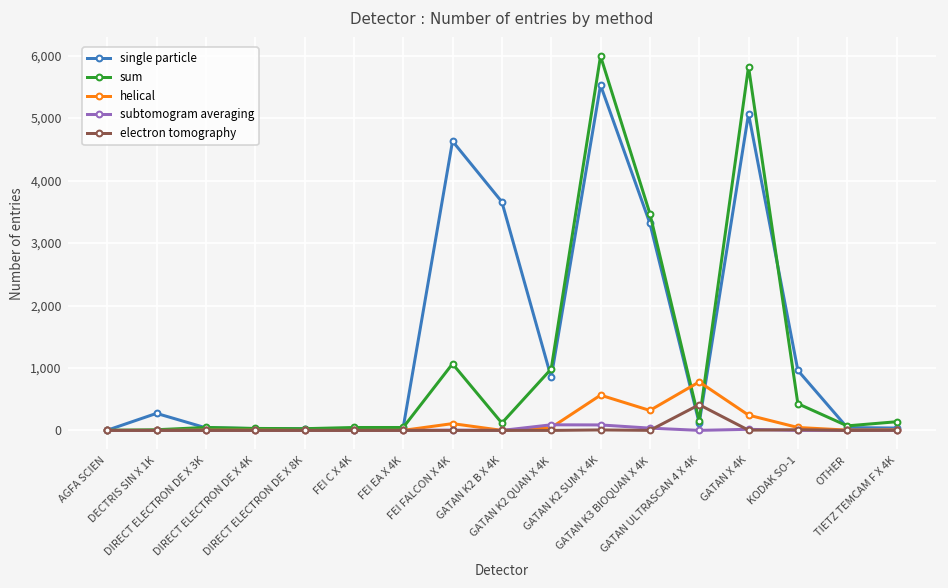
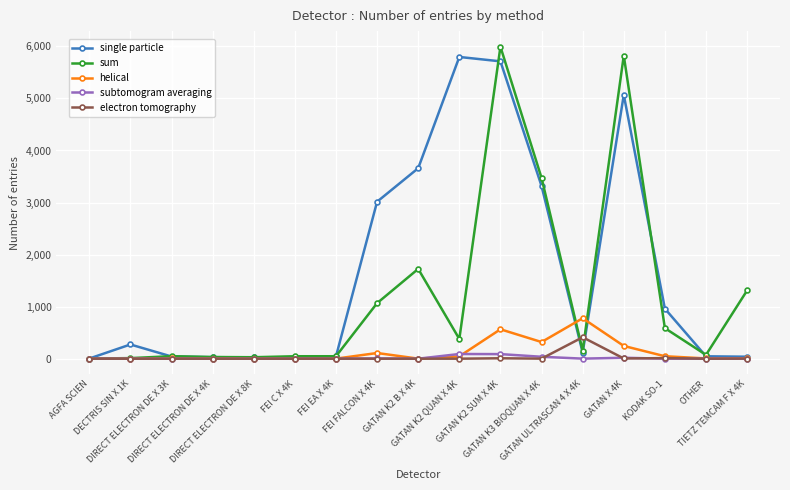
  {
    "single particle": {
      "DECTRIS SIN X 1K": "300",
-     "FEI FALCON X 4K": "4,600",
+     "FEI FALCON X 4K": "3,000",
      "GATAN K2 B X 4K": "3,700",
-     "GATAN K2 QUAN X 4K": "800",
-     "GATAN K2 SUM X 4K": "5,500",
+     "GATAN K2 QUAN X 4K": "5,800",
+     "GATAN K2 SUM X 4K": "5,700",
      "GATAN K3 BIOQUAN X 4K": "3,300",
      "GATAN X 4K": "5,100",
      "KODAK SO-1": "1,000"
    },
    "sum": {
      "FEI FALCON X 4K": "1,100",
-     "GATAN K2 B X 4K": "100",
-     "GATAN K2 QUAN X 4K": "1,000",
+     "GATAN K2 B X 4K": "1,700",
+     "GATAN K2 QUAN X 4K": "400",
      "GATAN K2 SUM X 4K": "6,000",
      "GATAN K3 BIOQUAN X 4K": "3,500",
      "GATAN X 4K": "5,800",
-     "KODAK SO-1": "400",
-     "TIETZ TEMCAM F X 4K": "100"
+     "KODAK SO-1": "600",
+     "TIETZ TEMCAM F X 4K": "1,300"
    },
    "helical": {
      "FEI FALCON X 4K": "100",
      "GATAN K2 SUM X 4K": "600",
      "GATAN K3 BIOQUAN X 4K": "300",
      "GATAN ULTRASCAN 4 X 4K": "800",
      "GATAN X 4K": "200"
    },
    "subtomogram averaging": {
      "GATAN K2 SUM X 4K": "100",
      "GATAN ULTRASCAN 4 X 4K": "0"
    },
    "electron tomography": {
      "GATAN K2 SUM X 4K": "0",
      "GATAN ULTRASCAN 4 X 4K": "400"
    }
  }
